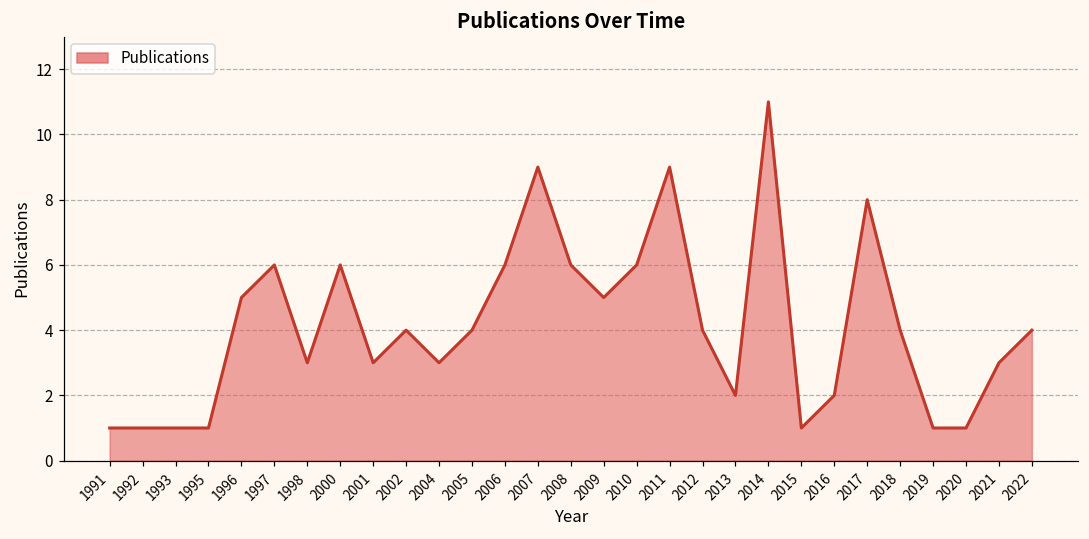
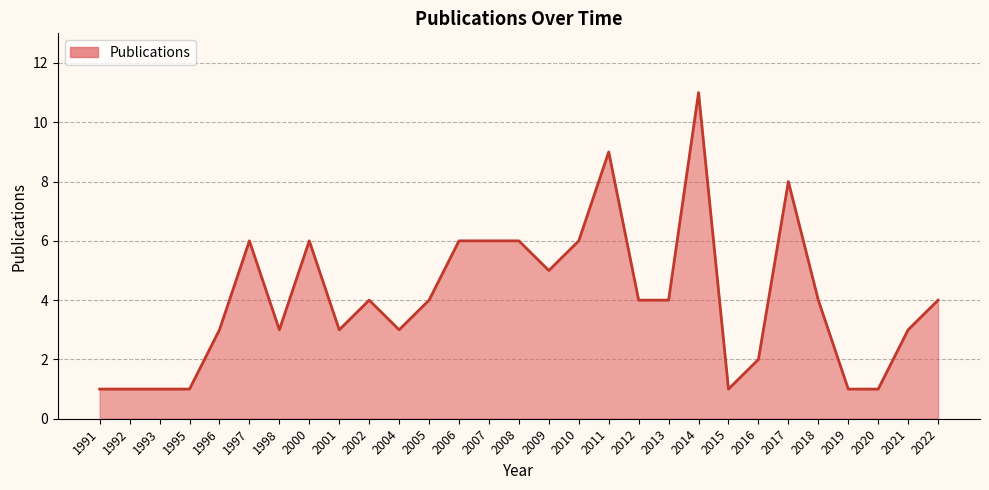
  {
    "1991": 1,
    "1992": 1,
    "1993": 1,
    "1995": 1,
-   "1996": 5,
+   "1996": 3,
    "1997": 6,
    "1998": 3,
    "2000": 6,
    "2001": 3,
    "2002": 4,
    "2004": 3,
    "2005": 4,
    "2006": 6,
-   "2007": 9,
+   "2007": 6,
    "2008": 6,
    "2009": 5,
    "2010": 6,
    "2011": 9,
    "2012": 4,
-   "2013": 2,
+   "2013": 4,
    "2014": 11,
    "2015": 1,
    "2016": 2,
    "2017": 8,
    "2018": 4,
    "2019": 1,
    "2020": 1,
    "2021": 3,
    "2022": 4
  }
